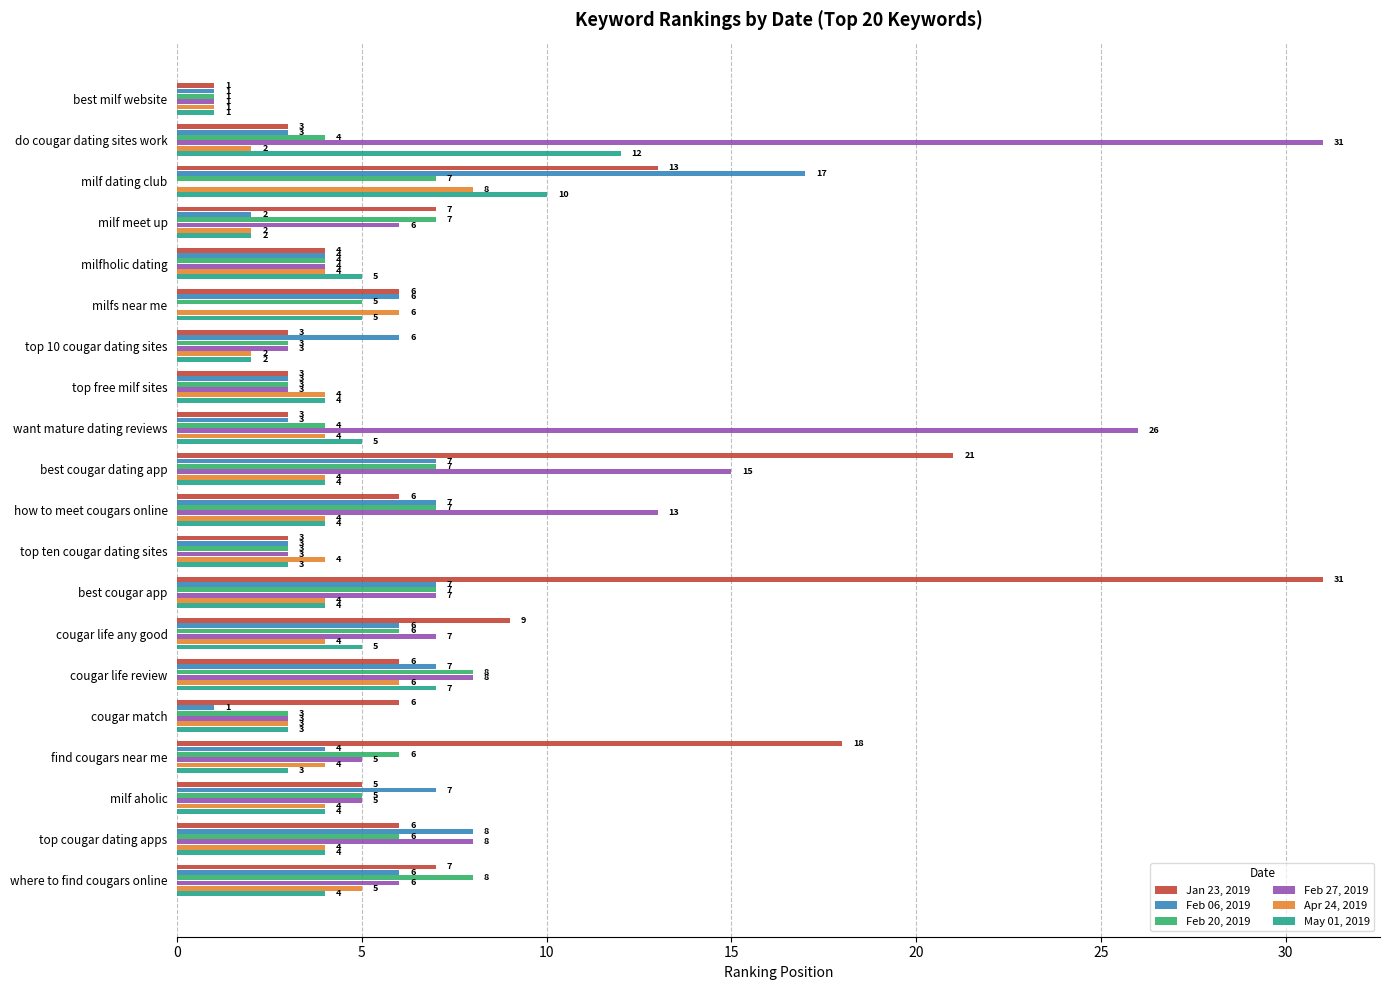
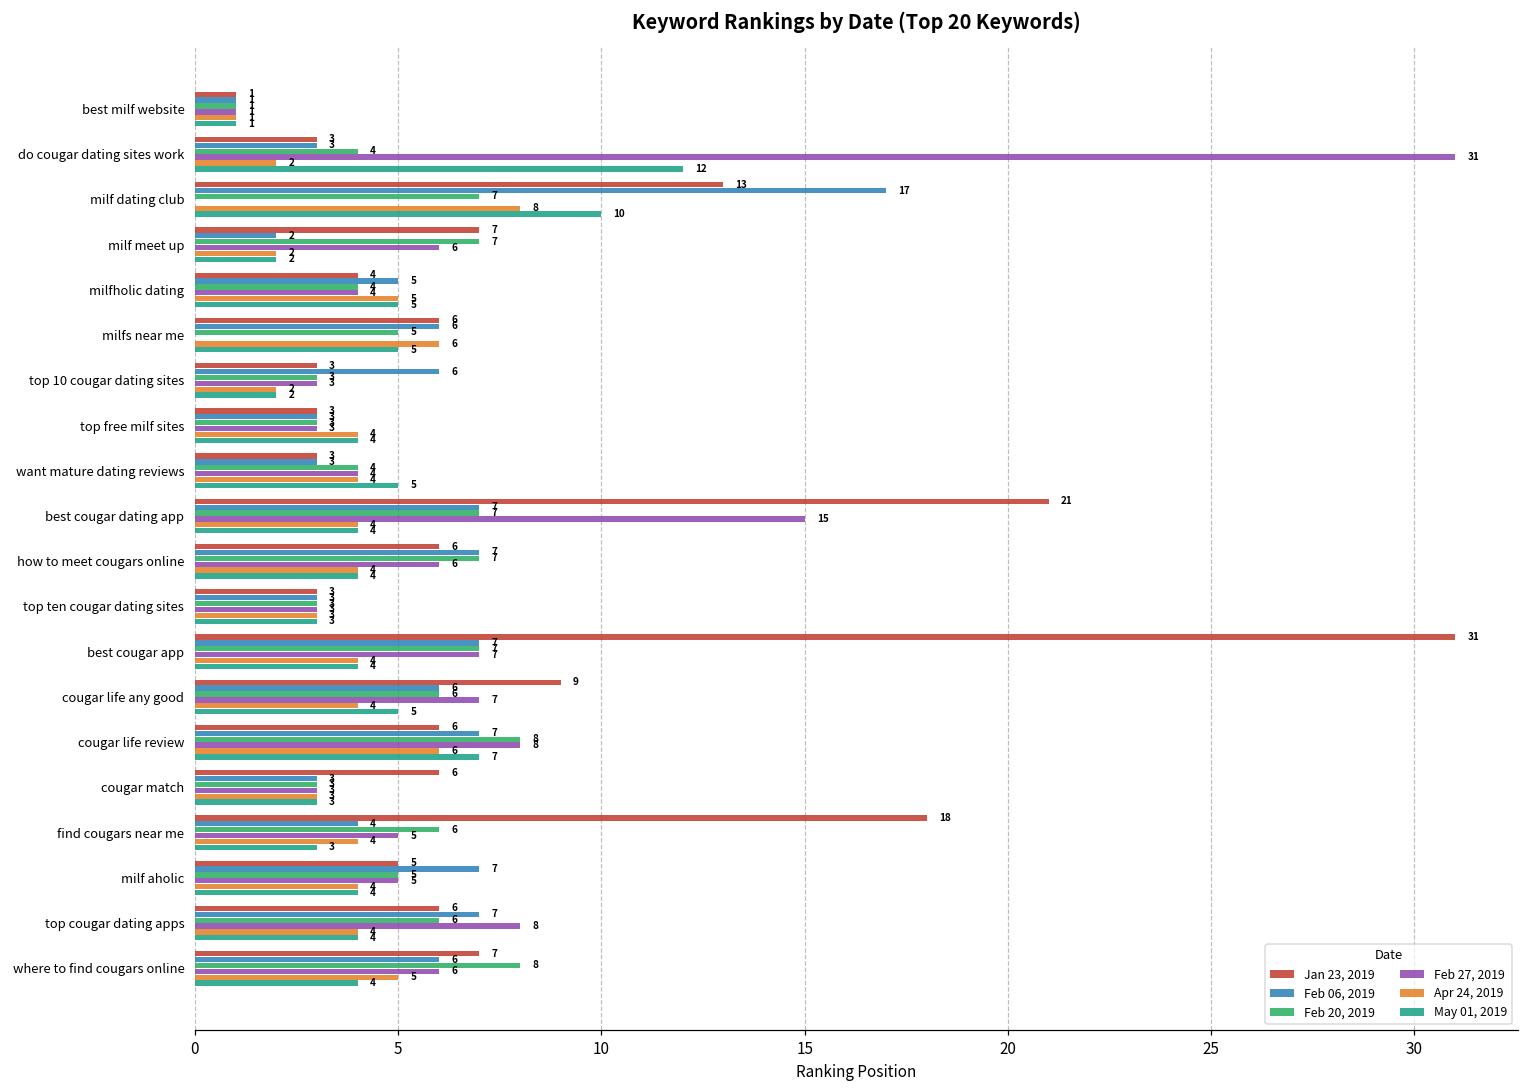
  {
    "Jan 23, 2019": {
      "milf dating club": 13,
      "milf meet up": 7,
      "milfholic dating": 4,
      "top 10 cougar dating sites": 3,
      "best cougar dating app": 21,
      "how to meet cougars online": 6,
      "best cougar app": 31,
      "cougar life any good": 9,
      "cougar life review": 6,
      "cougar match": 6,
      "find cougars near me": 18,
      "milf aholic": 5,
      "top cougar dating apps": 6,
      "where to find cougars online": 7
    },
    "Feb 06, 2019": {
      "milf dating club": 17,
      "milf meet up": 2,
-     "milfholic dating": 4,
+     "milfholic dating": 5,
      "top 10 cougar dating sites": 6,
      "cougar life review": 7,
-     "cougar match": 1,
+     "cougar match": 3,
      "find cougars near me": 4,
      "milf aholic": 7,
-     "top cougar dating apps": 8,
+     "top cougar dating apps": 7,
      "where to find cougars online": 6
    },
    "Feb 27, 2019": {
      "do cougar dating sites work": 31,
      "milf meet up": 6,
-     "want mature dating reviews": 26,
+     "want mature dating reviews": 4,
      "best cougar dating app": 15,
-     "how to meet cougars online": 13,
+     "how to meet cougars online": 6,
      "cougar life any good": 7,
      "find cougars near me": 5,
      "top cougar dating apps": 8,
      "where to find cougars online": 6
    },
    "Apr 24, 2019": {
      "do cougar dating sites work": 2,
      "milf dating club": 8,
-     "milfholic dating": 4,
+     "milfholic dating": 5,
      "milfs near me": 6,
-     "top ten cougar dating sites": 4,
+     "top ten cougar dating sites": 3,
      "cougar life any good": 4,
      "cougar life review": 6,
      "find cougars near me": 4,
      "where to find cougars online": 5
    }
  }
